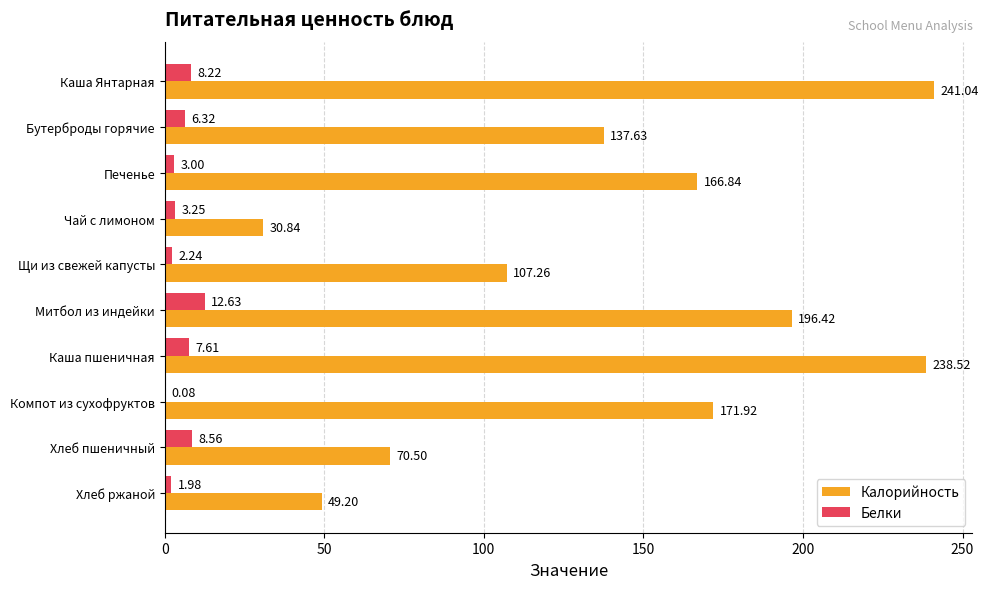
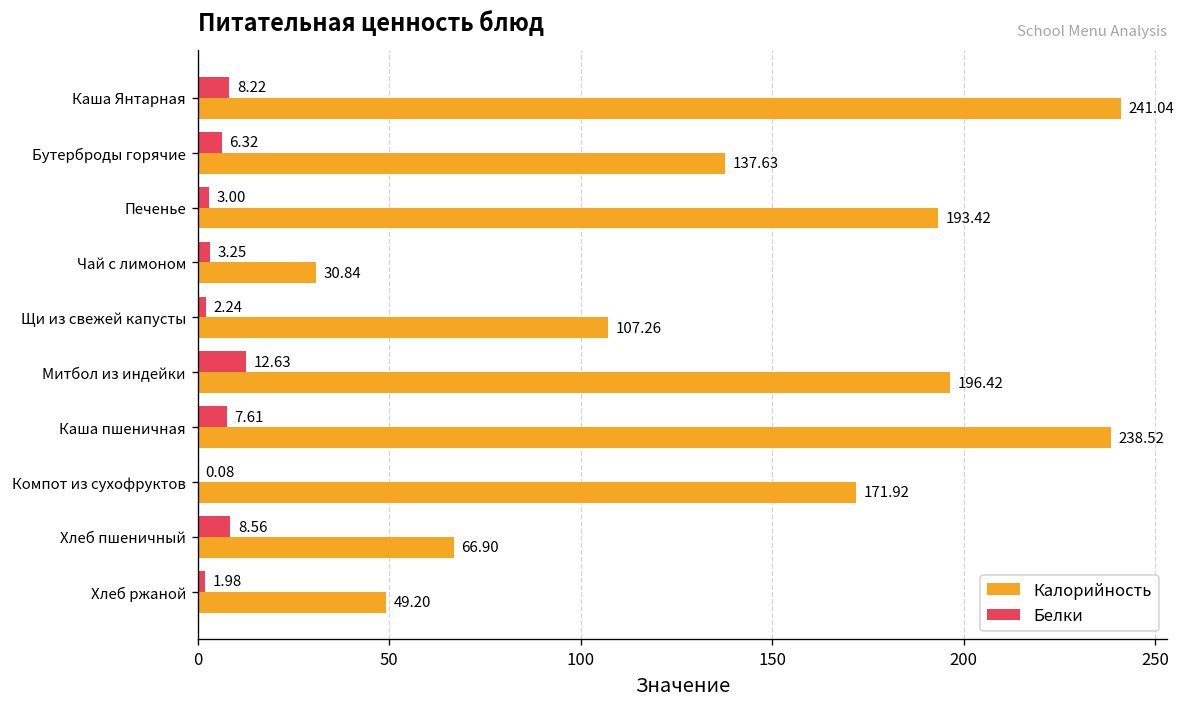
  {
    "Калорийность": {
      "Каша Янтарная": 241.04,
      "Бутерброды горячие": 137.63,
-     "Печенье": 166.84,
+     "Печенье": 193.42,
      "Чай с лимоном": 30.84,
      "Щи из свежей капусты": 107.26,
      "Митбол из индейки": 196.42,
      "Каша пшеничная": 238.52,
      "Компот из сухофруктов": 171.92,
-     "Хлеб пшеничный": 70.50,
+     "Хлеб пшеничный": 66.90,
      "Хлеб ржаной": 49.20
    },
    "Белки": {
      "Каша Янтарная": 8.22,
      "Бутерброды горячие": 6.32,
      "Печенье": 3.00,
      "Чай с лимоном": 3.25,
      "Щи из свежей капусты": 2.24,
      "Митбол из индейки": 12.63,
      "Каша пшеничная": 7.61,
      "Компот из сухофруктов": 0.08,
      "Хлеб пшеничный": 8.56,
      "Хлеб ржаной": 1.98
    }
  }
